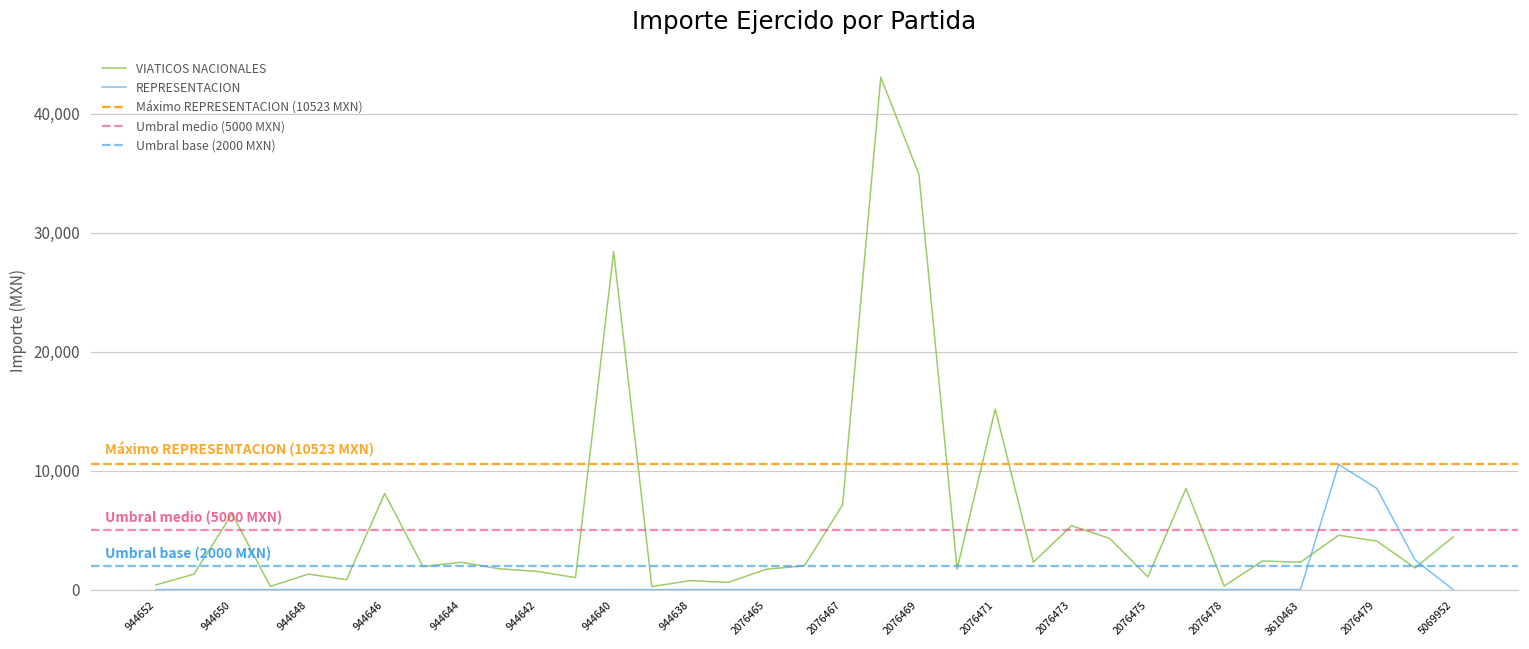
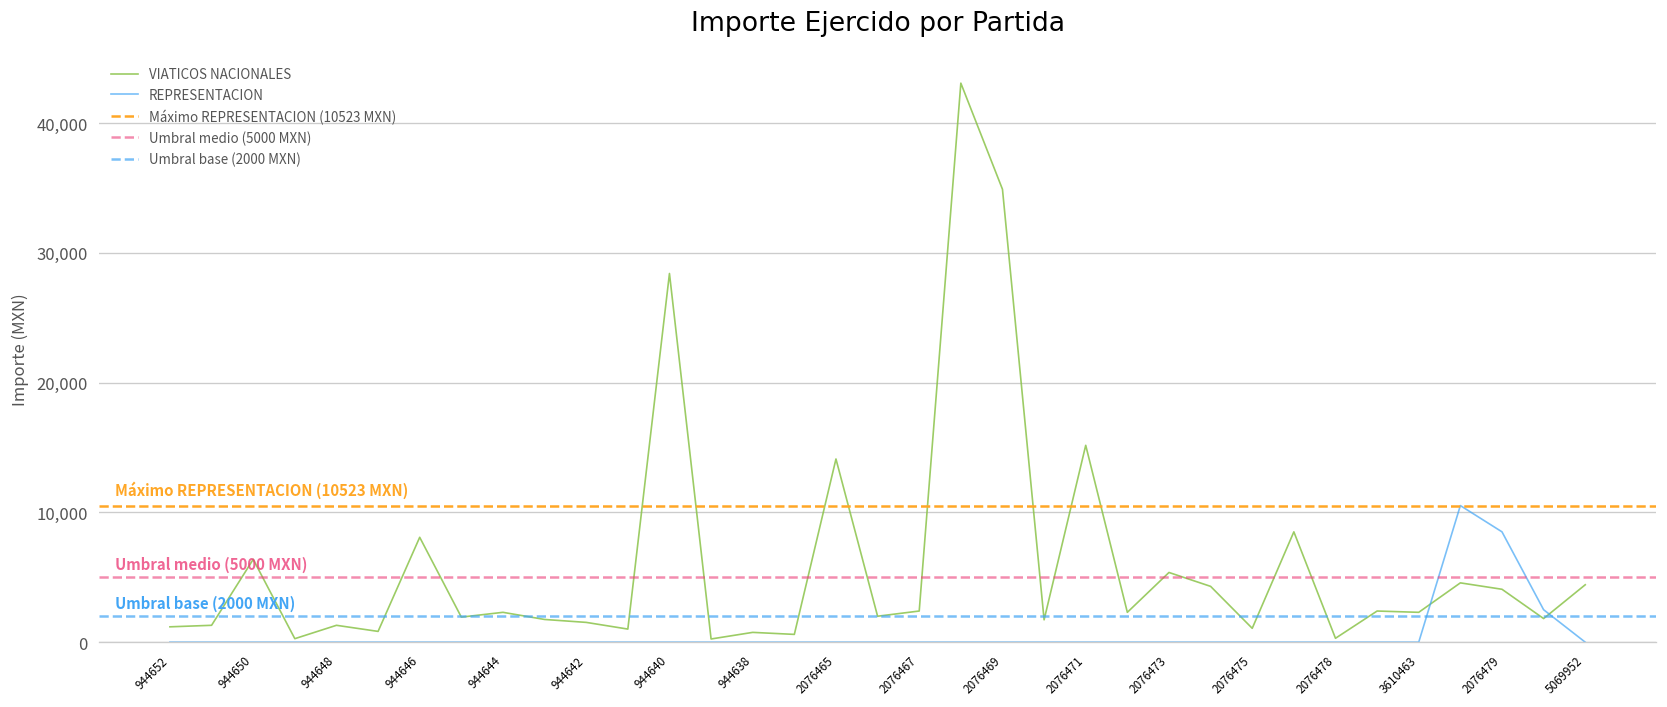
  {
    "VIATICOS NACIONALES": {
-     "944652": "400",
+     "944652": "1,200",
      "944648": "1,300",
      "944646": "8,100",
      "944644": "2,300",
      "944642": "1,500",
      "944640": "28,400",
      "944638": "800",
-     "2076465": "1,700",
-     "2076467": "7,100",
+     "2076465": "14,100",
+     "2076467": "2,400",
      "2076469": "34,900",
      "2076471": "15,200",
      "2076473": "5,400",
      "2076475": "1,100",
      "2076478": "300",
      "3610463": "2,300",
      "2076479": "4,100",
      "5069952": "4,400"
    },
    "REPRESENTACION": {
      "944652": "0",
      "944650": "0",
      "944648": "0",
      "944646": "0",
      "944644": "0",
      "944642": "0",
      "944640": "0",
      "944638": "0",
      "2076465": "0",
      "2076467": "0",
      "2076469": "0",
      "2076471": "0",
      "2076473": "0",
      "2076475": "0",
      "2076478": "0",
      "3610463": "0",
      "2076479": "8,500",
      "5069952": "0"
    }
  }
